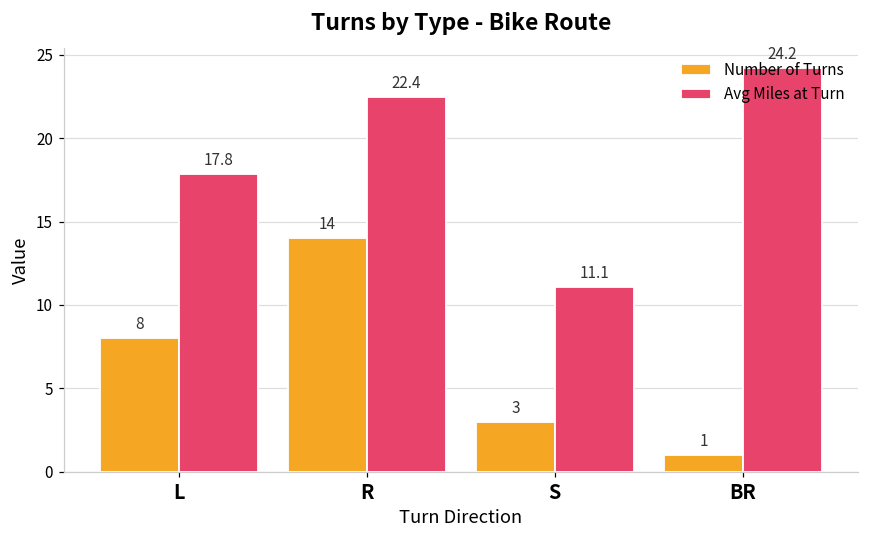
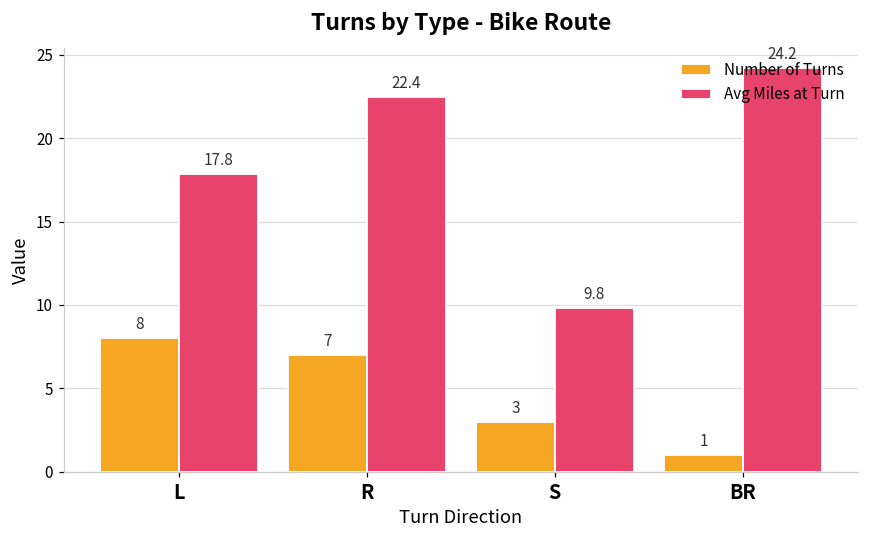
  {
    "Number of Turns": {
      "L": 8,
-     "R": 14,
+     "R": 7,
      "S": 3,
      "BR": 1
    },
    "Avg Miles at Turn": {
      "L": 17.8,
      "R": 22.4,
-     "S": 11.1,
+     "S": 9.8,
      "BR": 24.2
    }
  }
